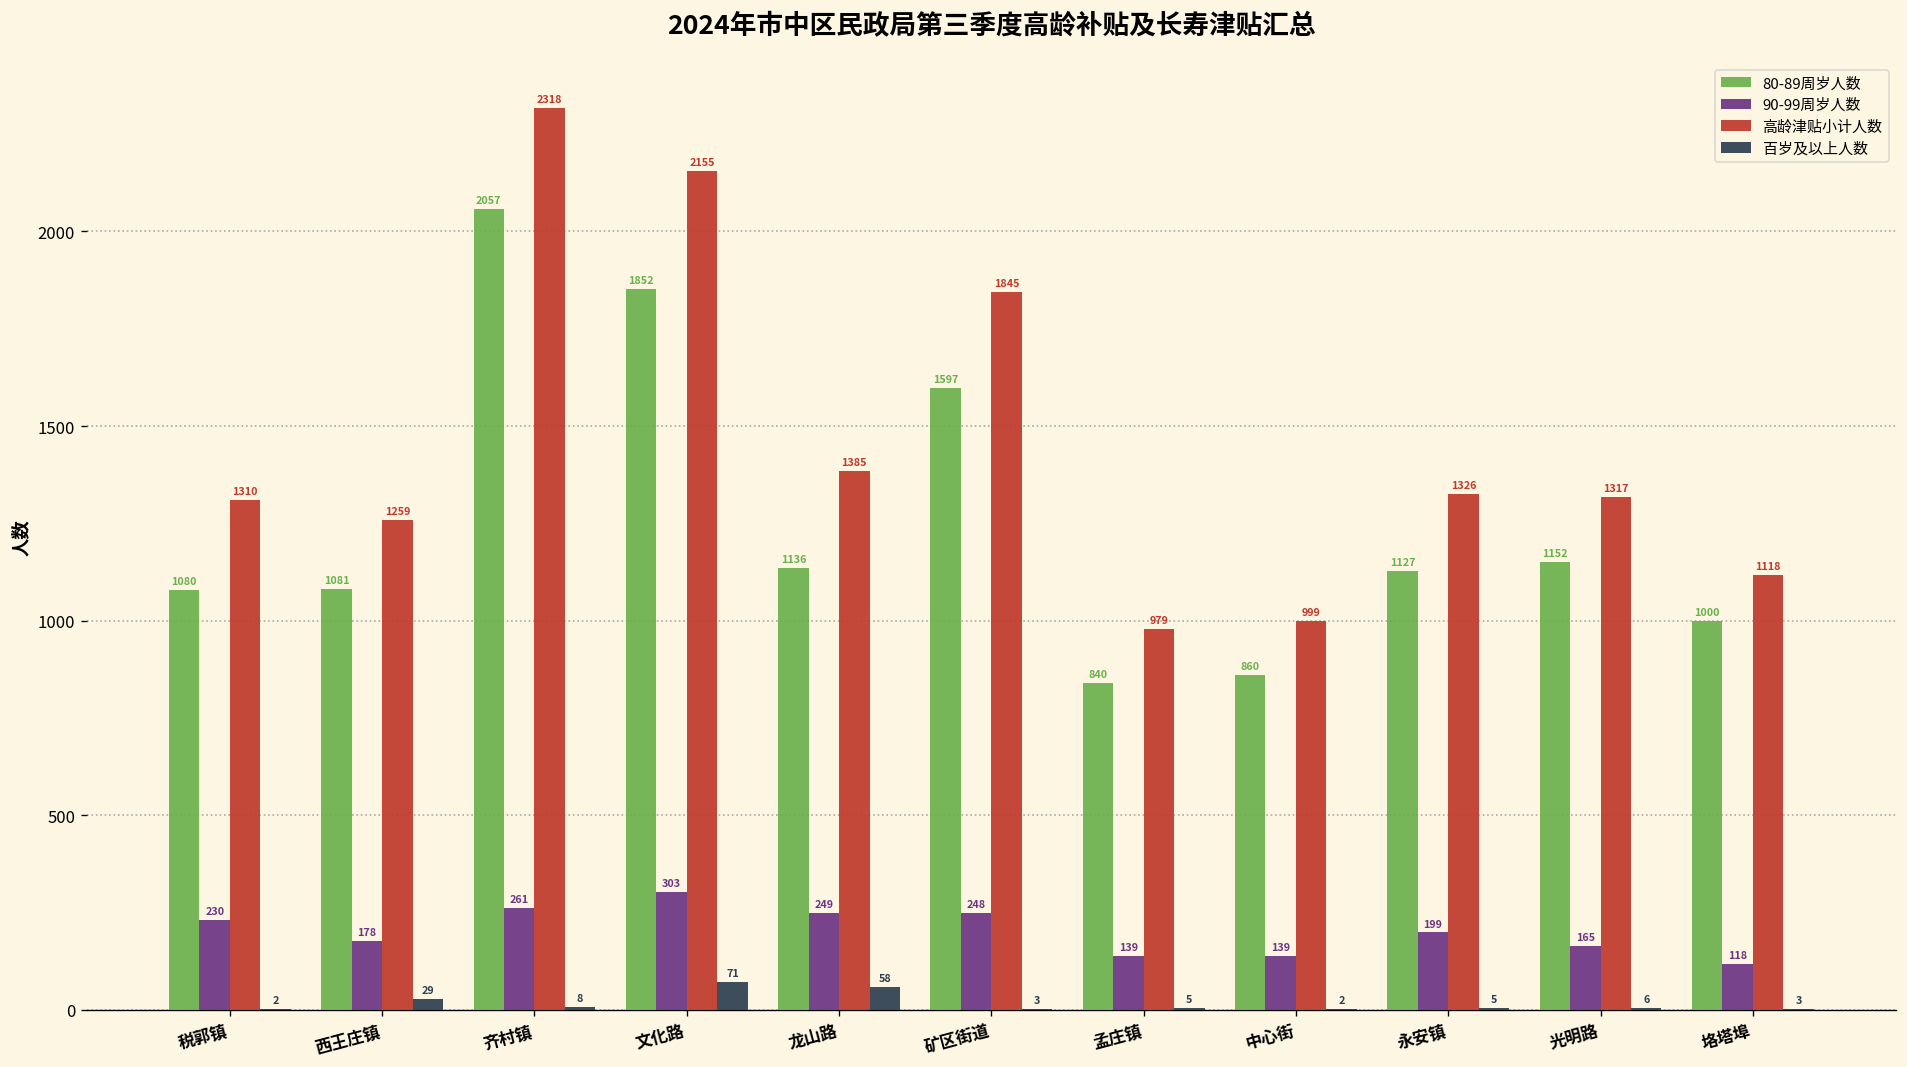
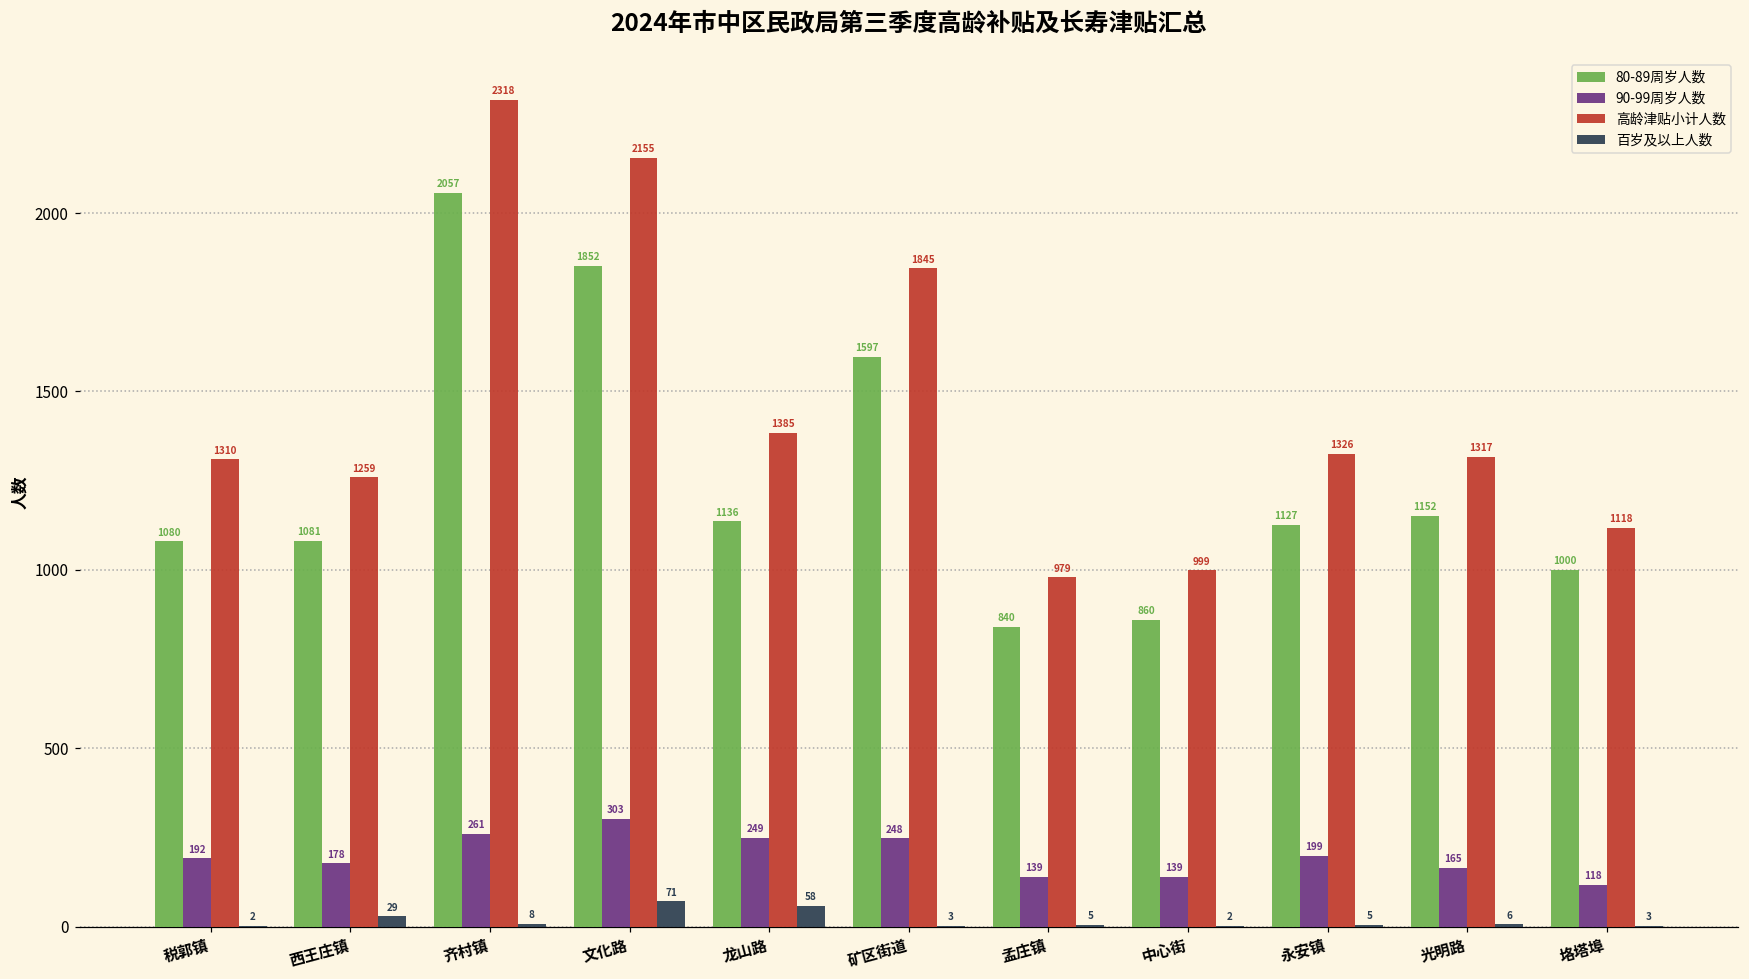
  {
    "80-89周岁人数": {
      "税郭镇": 1080,
      "西王庄镇": 1081,
      "齐村镇": 2057,
      "文化路": 1852,
      "龙山路": 1136,
      "矿区街道": 1597,
      "孟庄镇": 840,
      "中心街": 860,
      "永安镇": 1127,
      "光明路": 1152,
      "垎塔埠": 1000
    },
    "90-99周岁人数": {
-     "税郭镇": 230,
+     "税郭镇": 192,
      "西王庄镇": 178,
      "齐村镇": 261,
      "文化路": 303,
      "龙山路": 249,
      "矿区街道": 248,
      "孟庄镇": 139,
      "中心街": 139,
      "永安镇": 199,
      "光明路": 165,
      "垎塔埠": 118
    },
    "高龄津贴小计人数": {
      "税郭镇": 1310,
      "西王庄镇": 1259,
      "齐村镇": 2318,
      "文化路": 2155,
      "龙山路": 1385,
      "矿区街道": 1845,
      "孟庄镇": 979,
      "中心街": 999,
      "永安镇": 1326,
      "光明路": 1317,
      "垎塔埠": 1118
    },
    "百岁及以上人数": {
      "税郭镇": 2,
      "西王庄镇": 29,
      "齐村镇": 8,
      "文化路": 71,
      "龙山路": 58,
      "矿区街道": 3,
      "孟庄镇": 5,
      "中心街": 2,
      "永安镇": 5,
      "光明路": 6,
      "垎塔埠": 3
    }
  }
